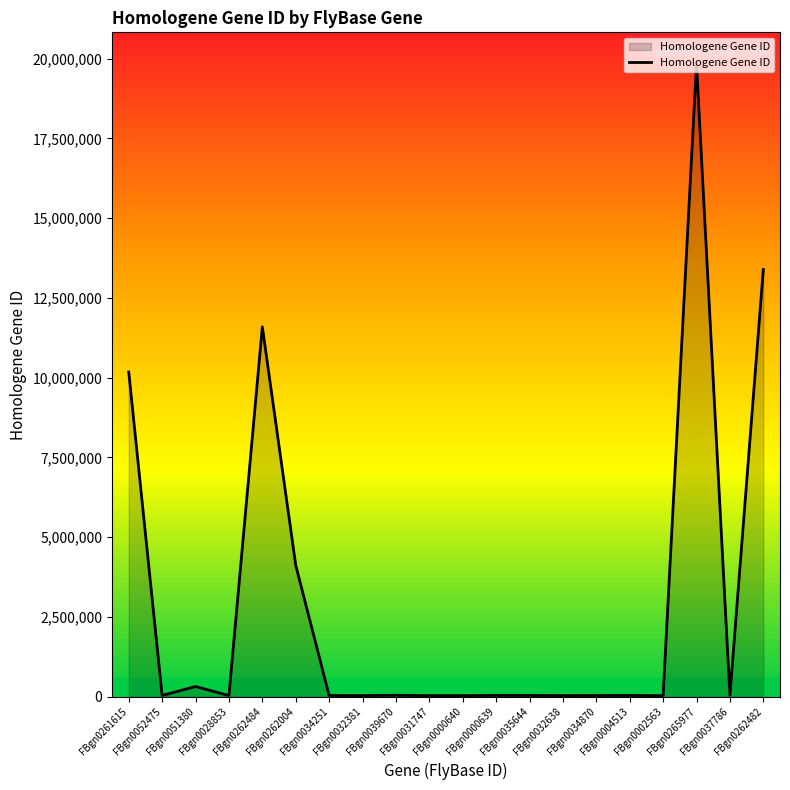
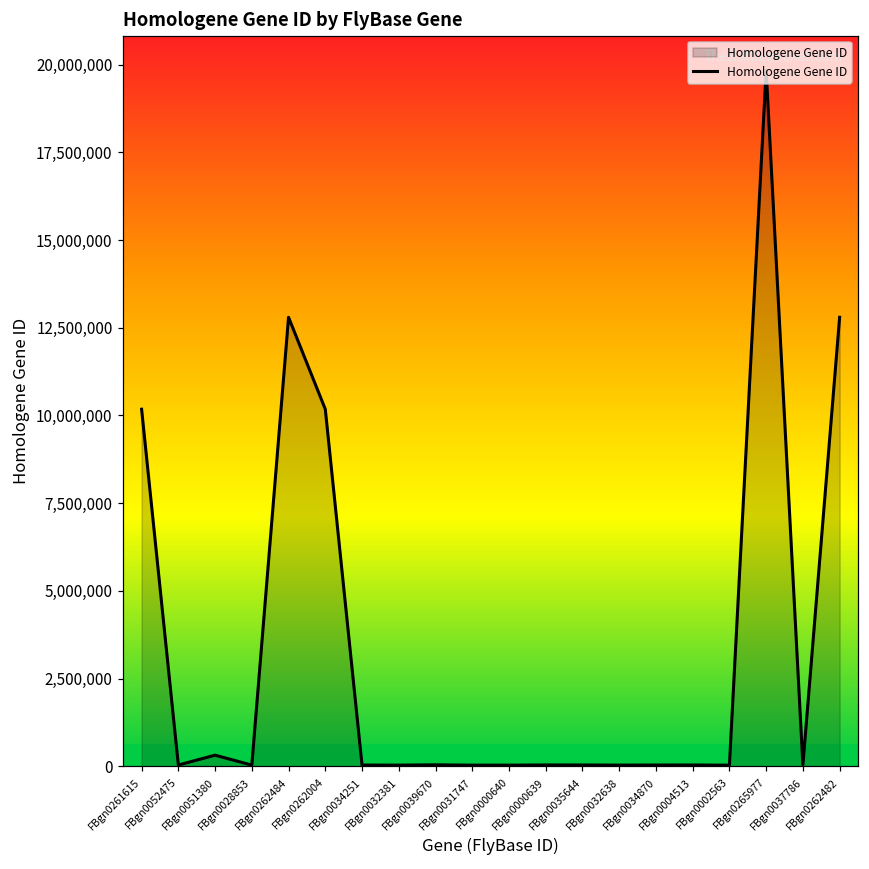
  {
    "FBgn0261615": "10,200,000",
-   "FBgn0262484": "11,600,000",
-   "FBgn0262004": "4,100,000",
-   "FBgn0262482": "13,400,000"
+   "FBgn0262484": "12,800,000",
+   "FBgn0262004": "10,200,000",
+   "FBgn0262482": "12,800,000"
  }
